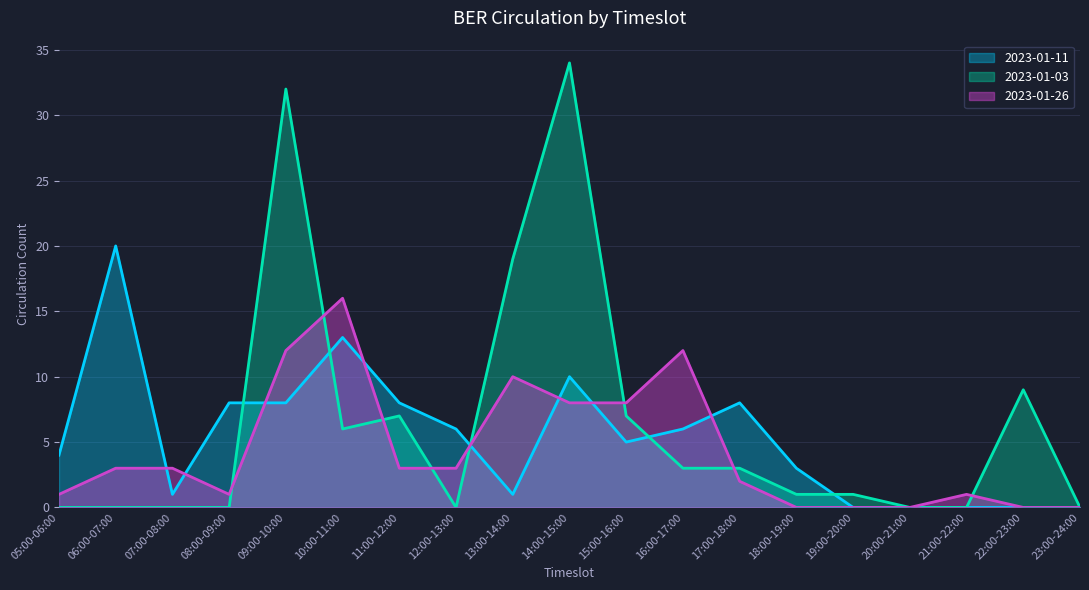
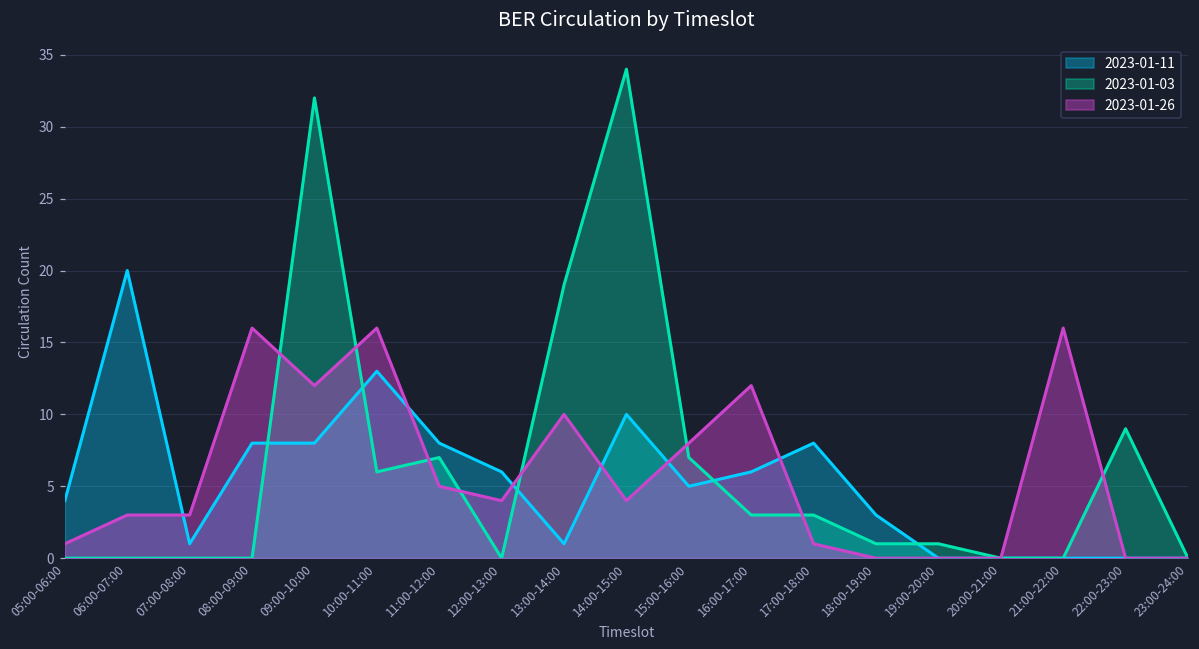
  {
    "2023-01-26": {
      "05:00-06:00": 1,
      "06:00-07:00": 3,
      "07:00-08:00": 3,
-     "08:00-09:00": 1,
+     "08:00-09:00": 16,
      "09:00-10:00": 12,
      "10:00-11:00": 16,
-     "11:00-12:00": 3,
-     "12:00-13:00": 3,
+     "11:00-12:00": 5,
+     "12:00-13:00": 4,
      "13:00-14:00": 10,
-     "14:00-15:00": 8,
+     "14:00-15:00": 4,
      "15:00-16:00": 8,
      "16:00-17:00": 12,
-     "17:00-18:00": 2,
+     "17:00-18:00": 1,
      "18:00-19:00": 0,
-     "21:00-22:00": 1
+     "21:00-22:00": 16
    }
  }
